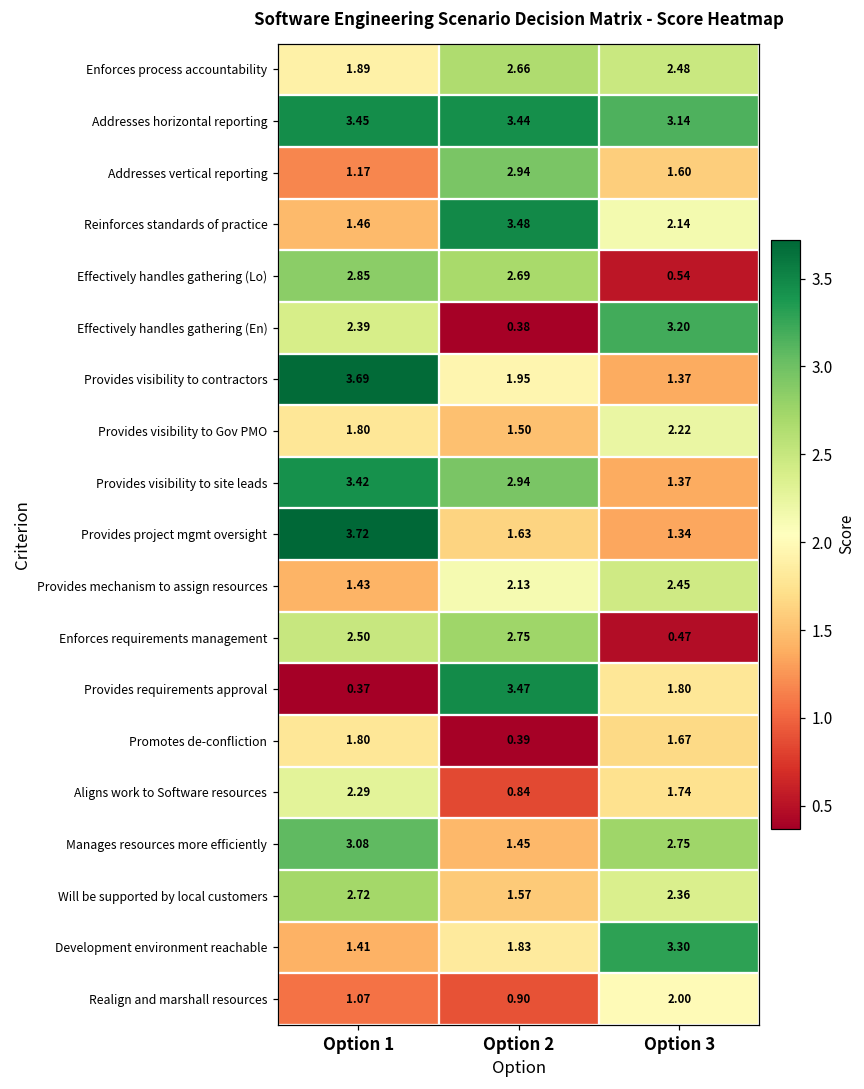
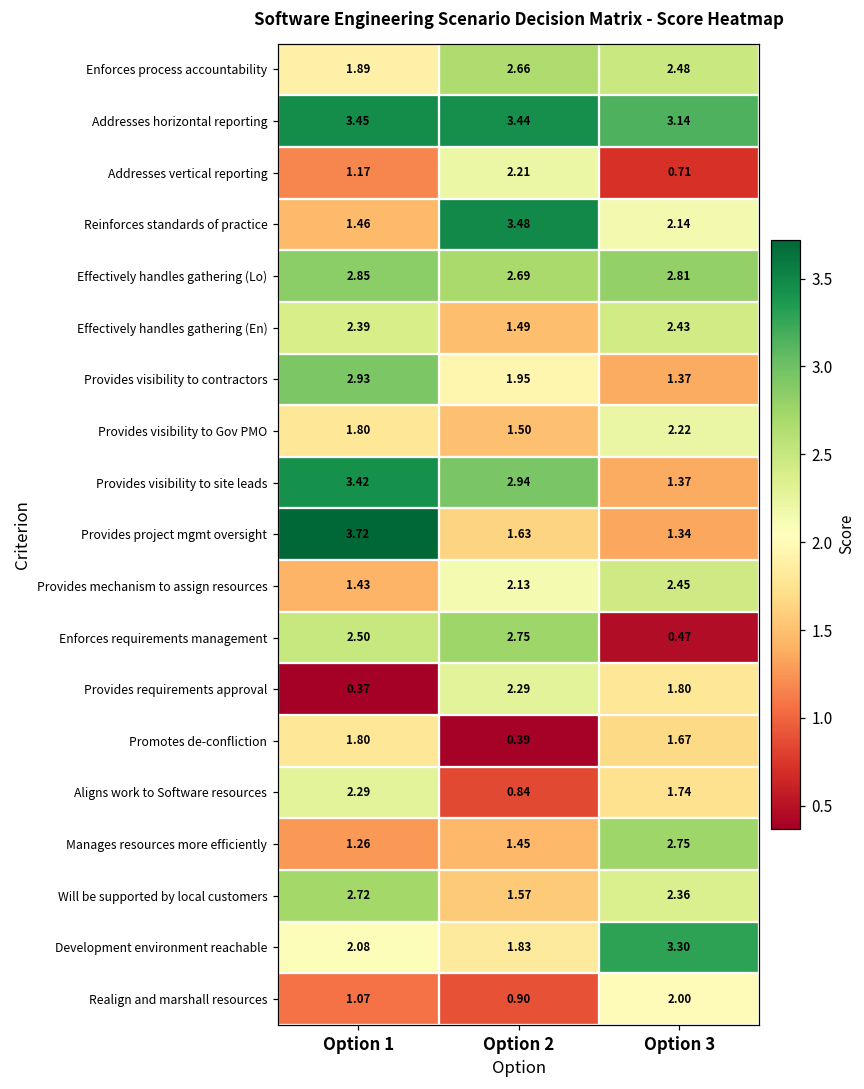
  {
    "Enforces process accountability": {
      "Option 1": 1.89,
      "Option 2": 2.66,
      "Option 3": 2.48
    },
    "Addresses horizontal reporting": {
      "Option 1": 3.45,
      "Option 2": 3.44,
      "Option 3": 3.14
    },
    "Addresses vertical reporting": {
      "Option 1": 1.17,
-     "Option 2": 2.94,
-     "Option 3": 1.60
+     "Option 2": 2.21,
+     "Option 3": 0.71
    },
    "Reinforces standards of practice": {
      "Option 1": 1.46,
      "Option 2": 3.48,
      "Option 3": 2.14
    },
    "Effectively handles gathering (Lo)": {
      "Option 1": 2.85,
      "Option 2": 2.69,
-     "Option 3": 0.54
+     "Option 3": 2.81
    },
    "Effectively handles gathering (En)": {
      "Option 1": 2.39,
-     "Option 2": 0.38,
-     "Option 3": 3.20
+     "Option 2": 1.49,
+     "Option 3": 2.43
    },
    "Provides visibility to contractors": {
-     "Option 1": 3.69,
+     "Option 1": 2.93,
      "Option 2": 1.95,
      "Option 3": 1.37
    },
    "Provides visibility to Gov PMO": {
      "Option 1": 1.80,
      "Option 2": 1.50,
      "Option 3": 2.22
    },
    "Provides visibility to site leads": {
      "Option 1": 3.42,
      "Option 2": 2.94,
      "Option 3": 1.37
    },
    "Provides project mgmt oversight": {
      "Option 1": 3.72,
      "Option 2": 1.63,
      "Option 3": 1.34
    },
    "Provides mechanism to assign resources": {
      "Option 1": 1.43,
      "Option 2": 2.13,
      "Option 3": 2.45
    },
    "Enforces requirements management": {
      "Option 1": 2.50,
      "Option 2": 2.75,
      "Option 3": 0.47
    },
    "Provides requirements approval": {
      "Option 1": 0.37,
-     "Option 2": 3.47,
+     "Option 2": 2.29,
      "Option 3": 1.80
    },
    "Promotes de-confliction": {
      "Option 1": 1.80,
      "Option 2": 0.39,
      "Option 3": 1.67
    },
    "Aligns work to Software resources": {
      "Option 1": 2.29,
      "Option 2": 0.84,
      "Option 3": 1.74
    },
    "Manages resources more efficiently": {
-     "Option 1": 3.08,
+     "Option 1": 1.26,
      "Option 2": 1.45,
      "Option 3": 2.75
    },
    "Will be supported by local customers": {
      "Option 1": 2.72,
      "Option 2": 1.57,
      "Option 3": 2.36
    },
    "Development environment reachable": {
-     "Option 1": 1.41,
+     "Option 1": 2.08,
      "Option 2": 1.83,
      "Option 3": 3.30
    },
    "Realign and marshall resources": {
      "Option 1": 1.07,
      "Option 2": 0.90,
      "Option 3": 2.00
    }
  }
